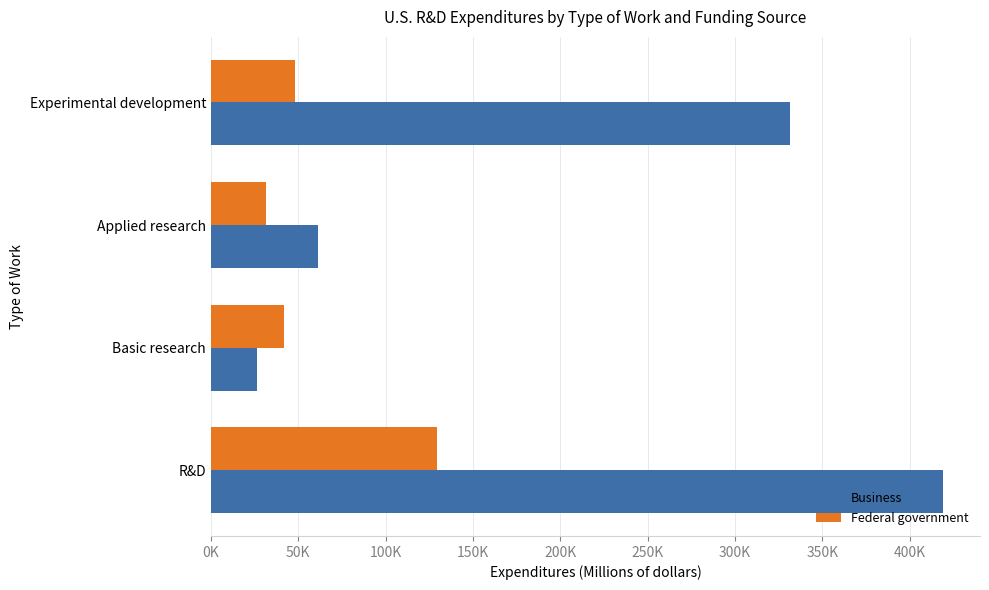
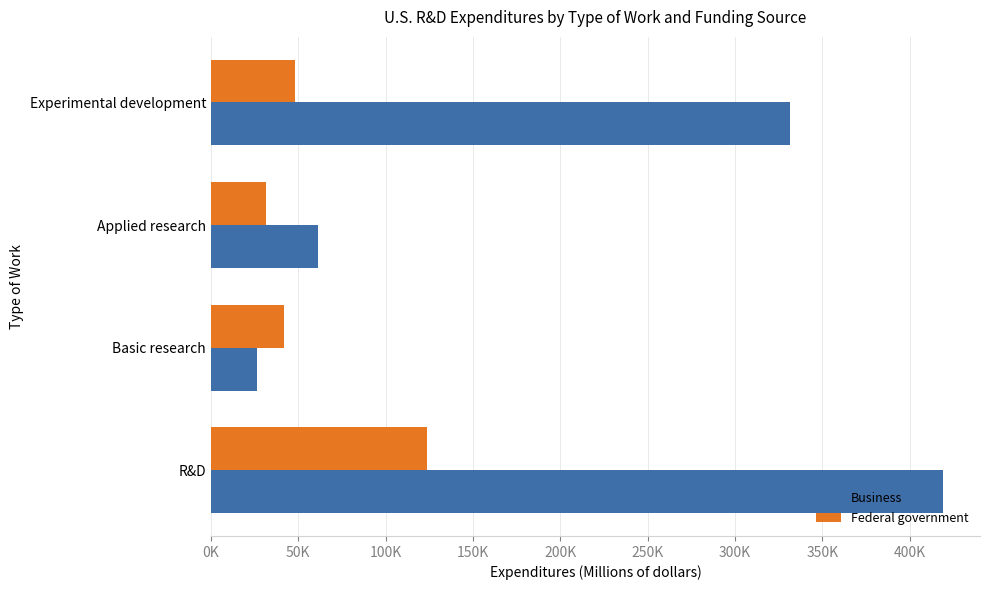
  {
    "Business": {
      "Experimental development": 332000,
      "Applied research": 61000,
      "Basic research": 27000,
      "R&D": 419000
    },
    "Federal government": {
      "Experimental development": 48000,
      "Applied research": 31000,
      "Basic research": 42000,
-     "R&D": 130000
+     "R&D": 124000
    }
  }
